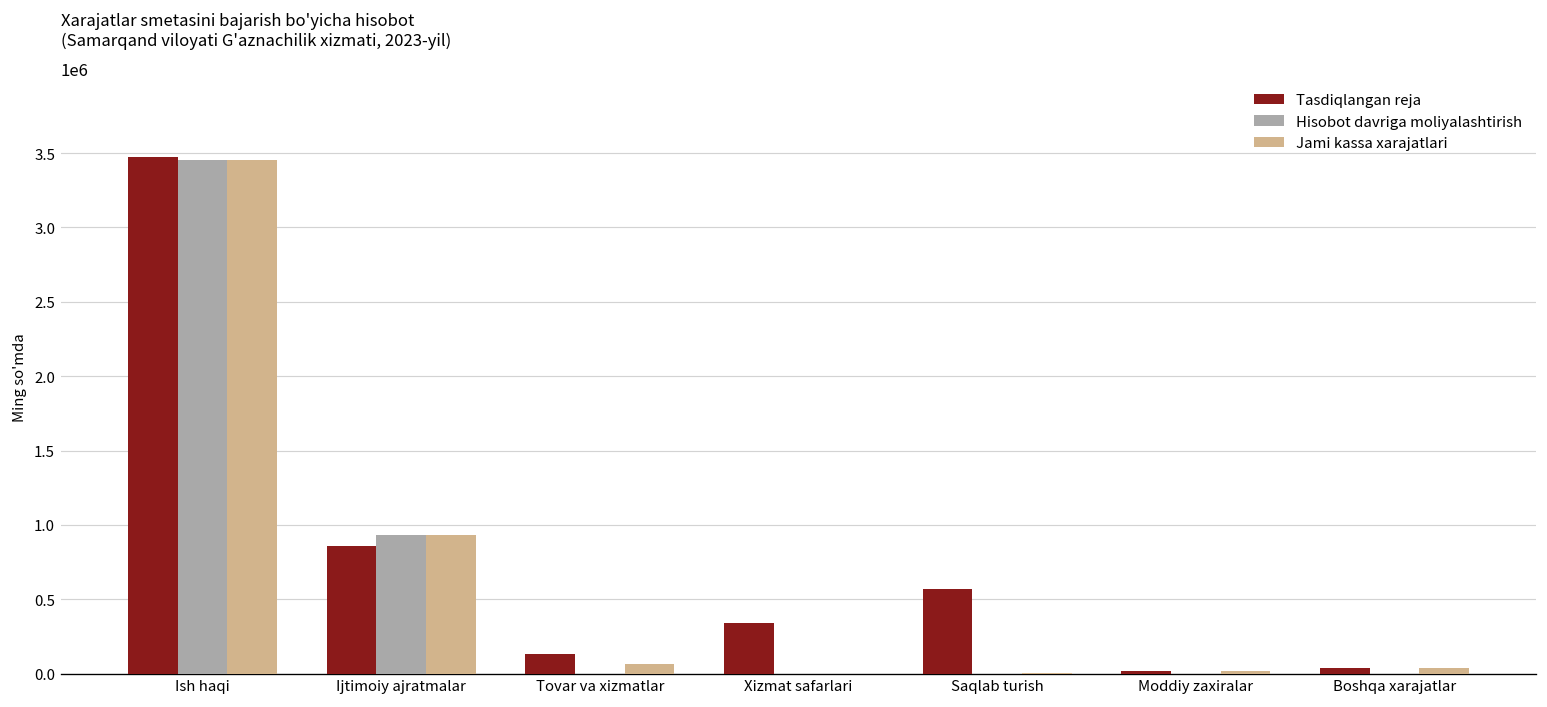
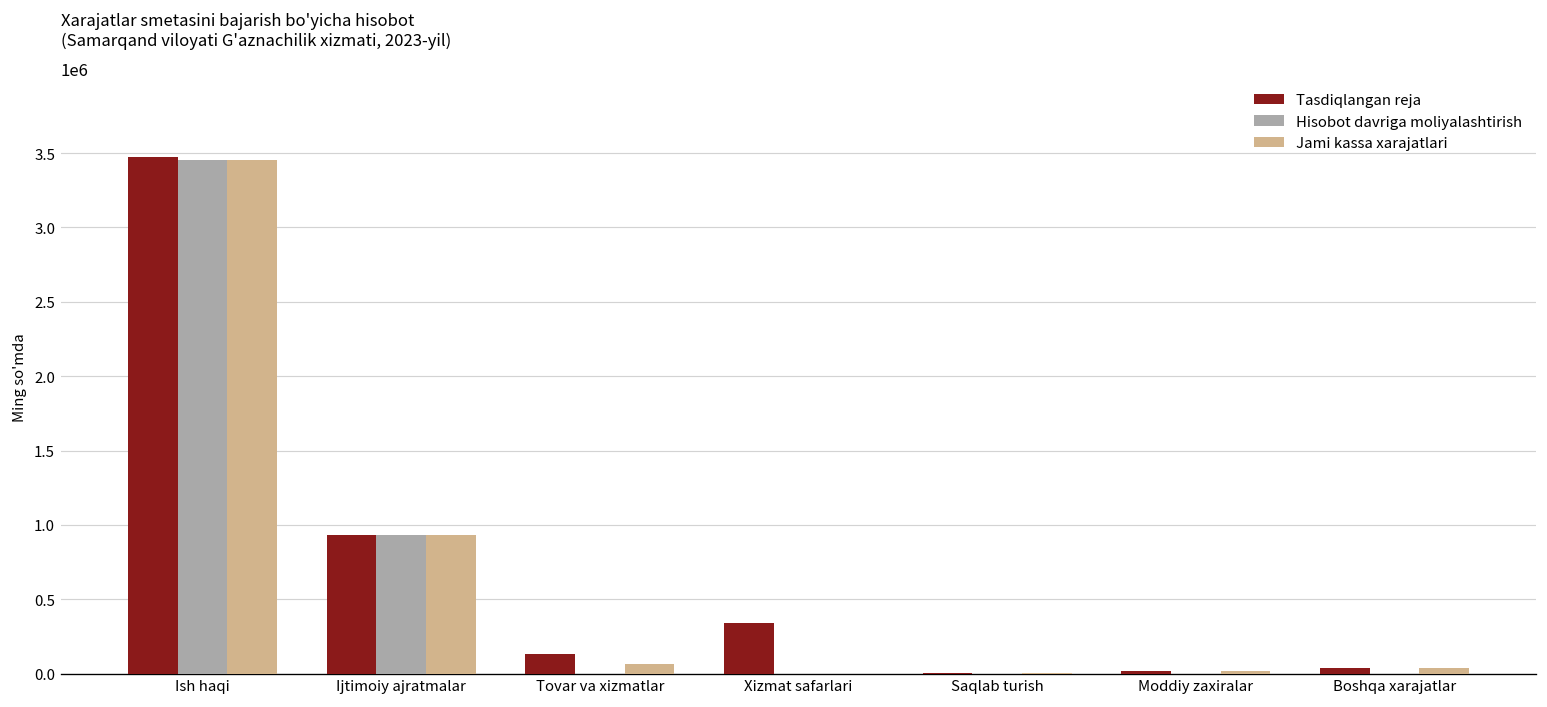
  {
    "Tasdiqlangan reja": {
      "Ish haqi": 3470000,
-     "Ijtimoiy ajratmalar": 860000,
+     "Ijtimoiy ajratmalar": 930000,
      "Tovar va xizmatlar": 130000,
      "Xizmat safarlari": 340000,
-     "Saqlab turish": 570000,
+     "Saqlab turish": 0,
      "Moddiy zaxiralar": 20000,
      "Boshqa xarajatlar": 40000
    }
  }
